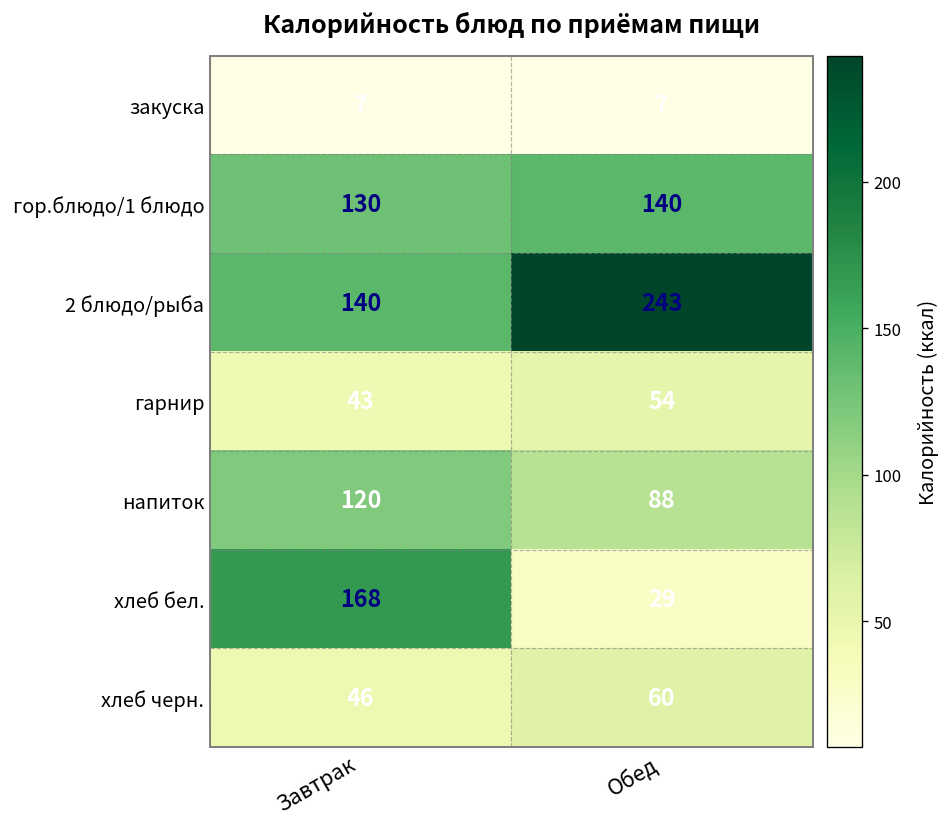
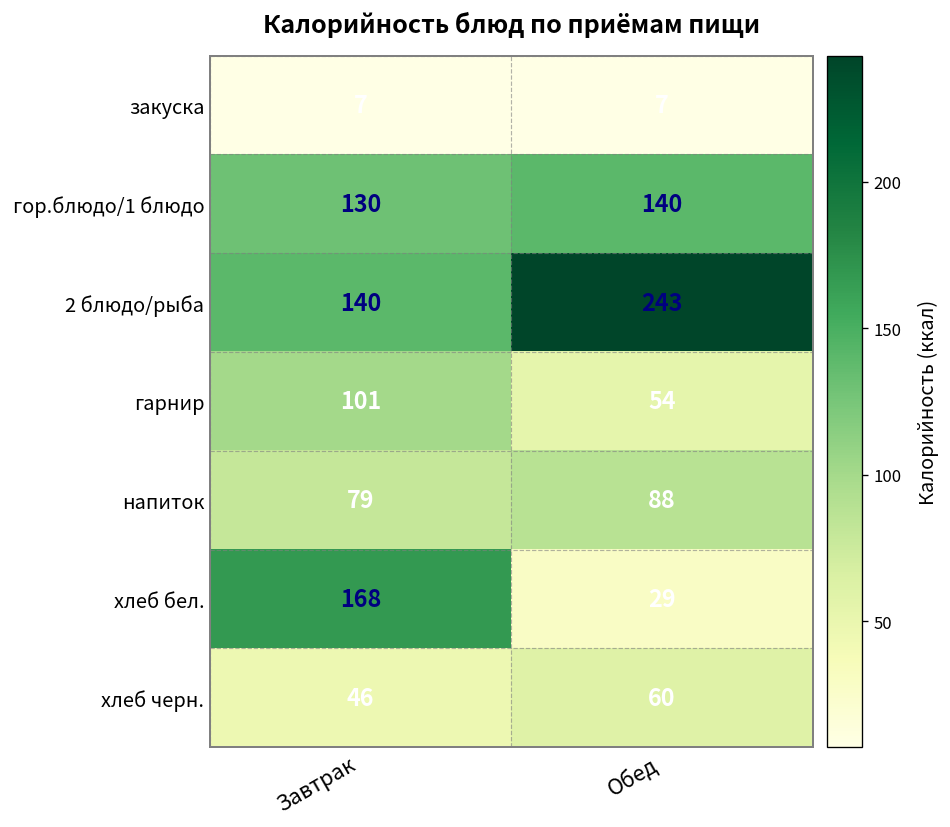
  {
    "гор.блюдо/1 блюдо": {
      "Завтрак": 130,
      "Обед": 140
    },
    "2 блюдо/рыба": {
      "Завтрак": 140,
      "Обед": 243
    },
    "гарнир": {
-     "Завтрак": 43,
+     "Завтрак": 101,
      "Обед": 54
    },
    "напиток": {
-     "Завтрак": 120,
+     "Завтрак": 79,
      "Обед": 88
    },
    "хлеб бел.": {
      "Завтрак": 168,
      "Обед": 29
    },
    "хлеб черн.": {
      "Завтрак": 46,
      "Обед": 60
    }
  }
